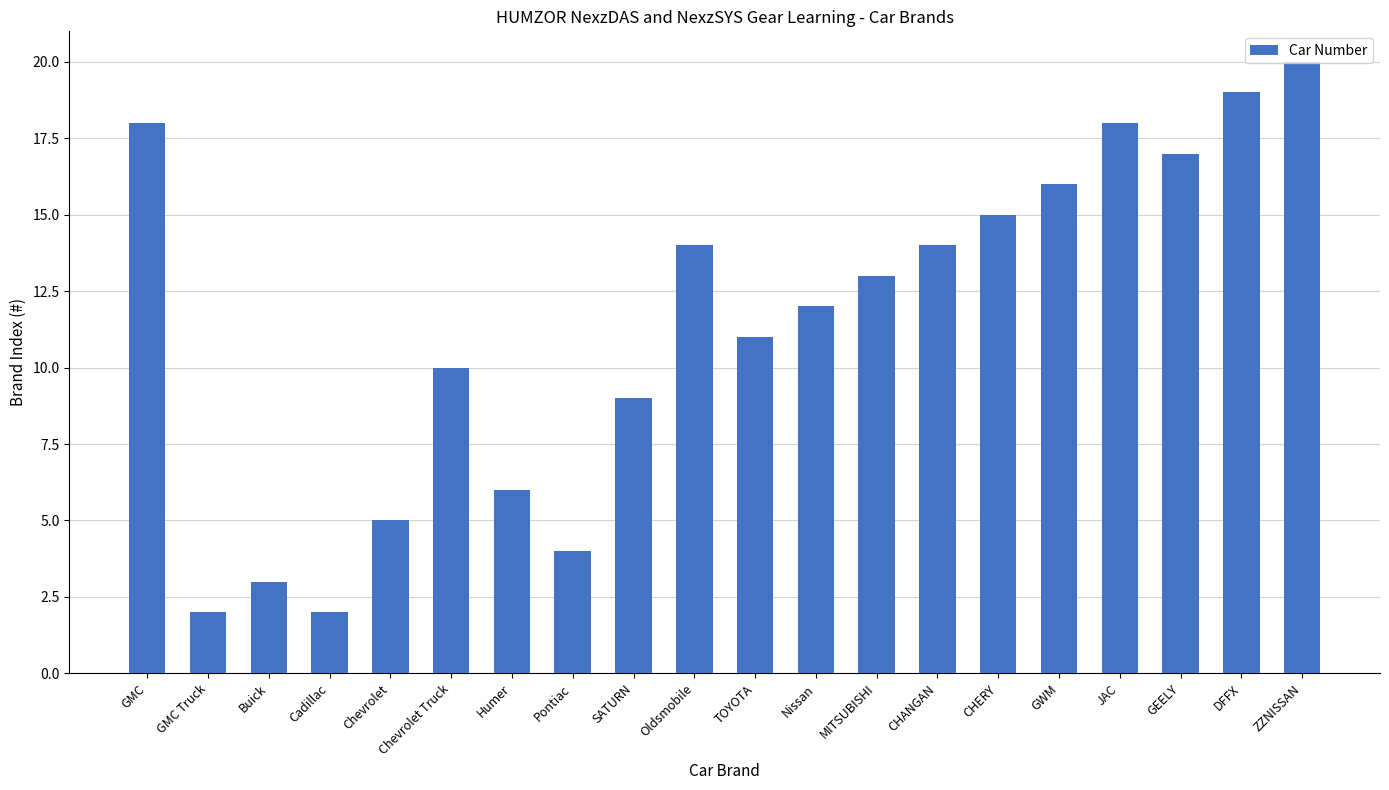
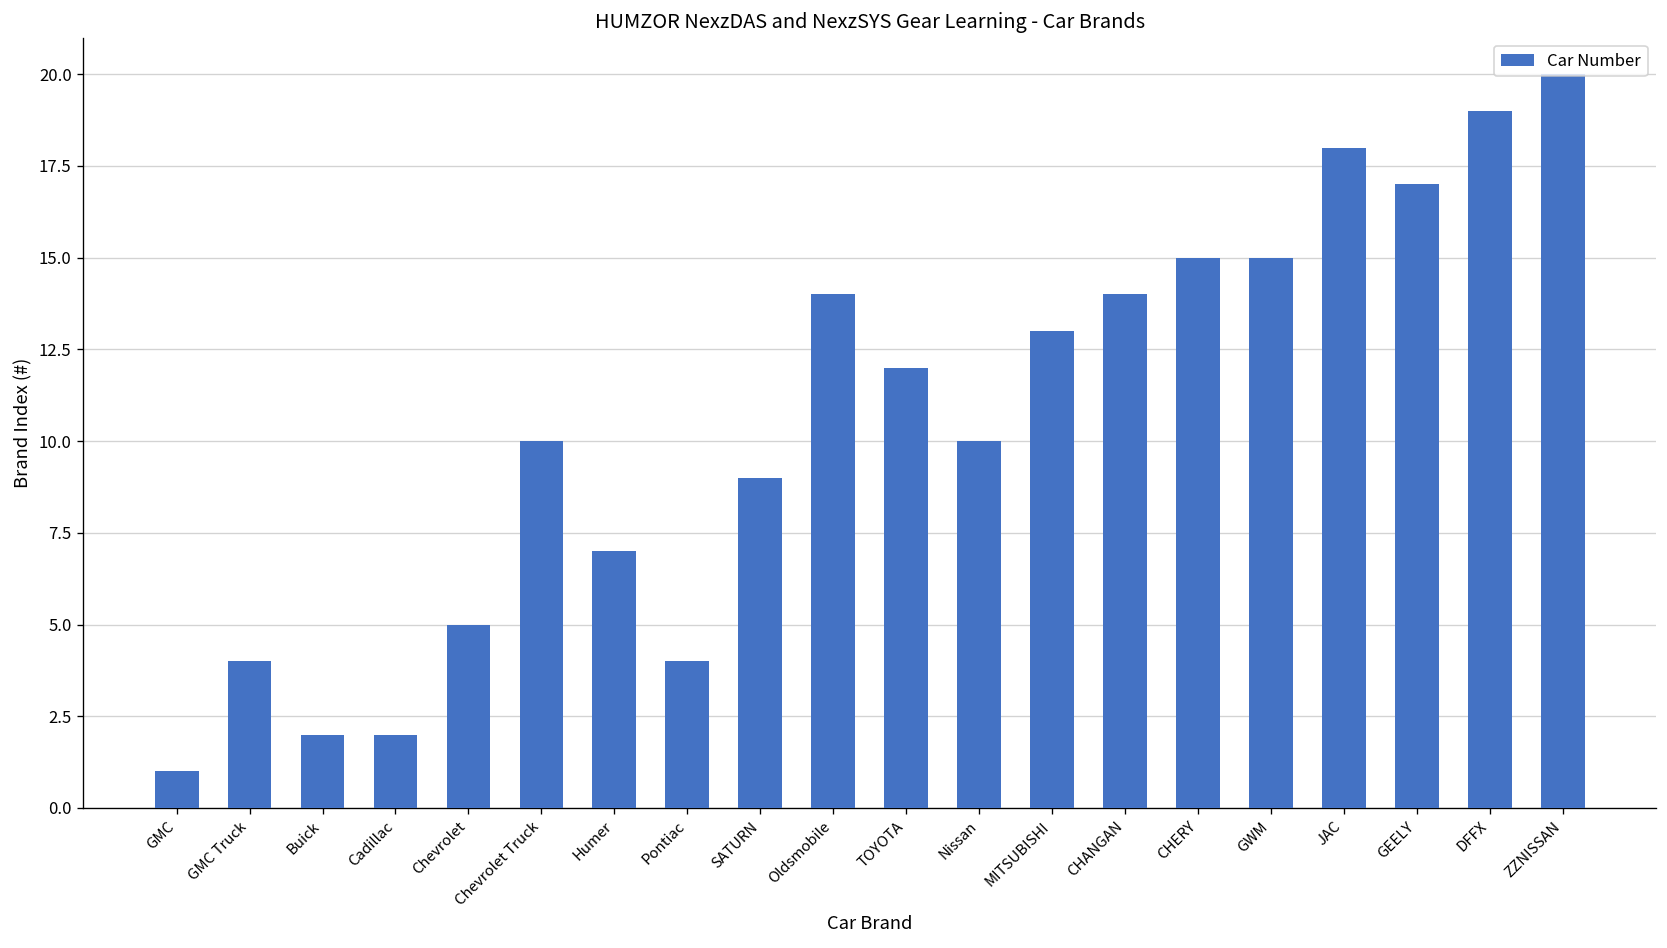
  {
-   "GMC": 18,
-   "GMC Truck": 2,
-   "Buick": 3,
+   "GMC": 1,
+   "GMC Truck": 4,
+   "Buick": 2,
    "Cadillac": 2,
    "Chevrolet": 5,
    "Chevrolet Truck": 10,
-   "Humer": 6,
+   "Humer": 7,
    "Pontiac": 4,
    "SATURN": 9,
    "Oldsmobile": 14,
-   "TOYOTA": 11,
-   "Nissan": 12,
+   "TOYOTA": 12,
+   "Nissan": 10,
    "MITSUBISHI": 13,
    "CHANGAN": 14,
    "CHERY": 15,
-   "GWM": 16,
+   "GWM": 15,
    "JAC": 18,
    "GEELY": 17,
    "DFFX": 19
  }
